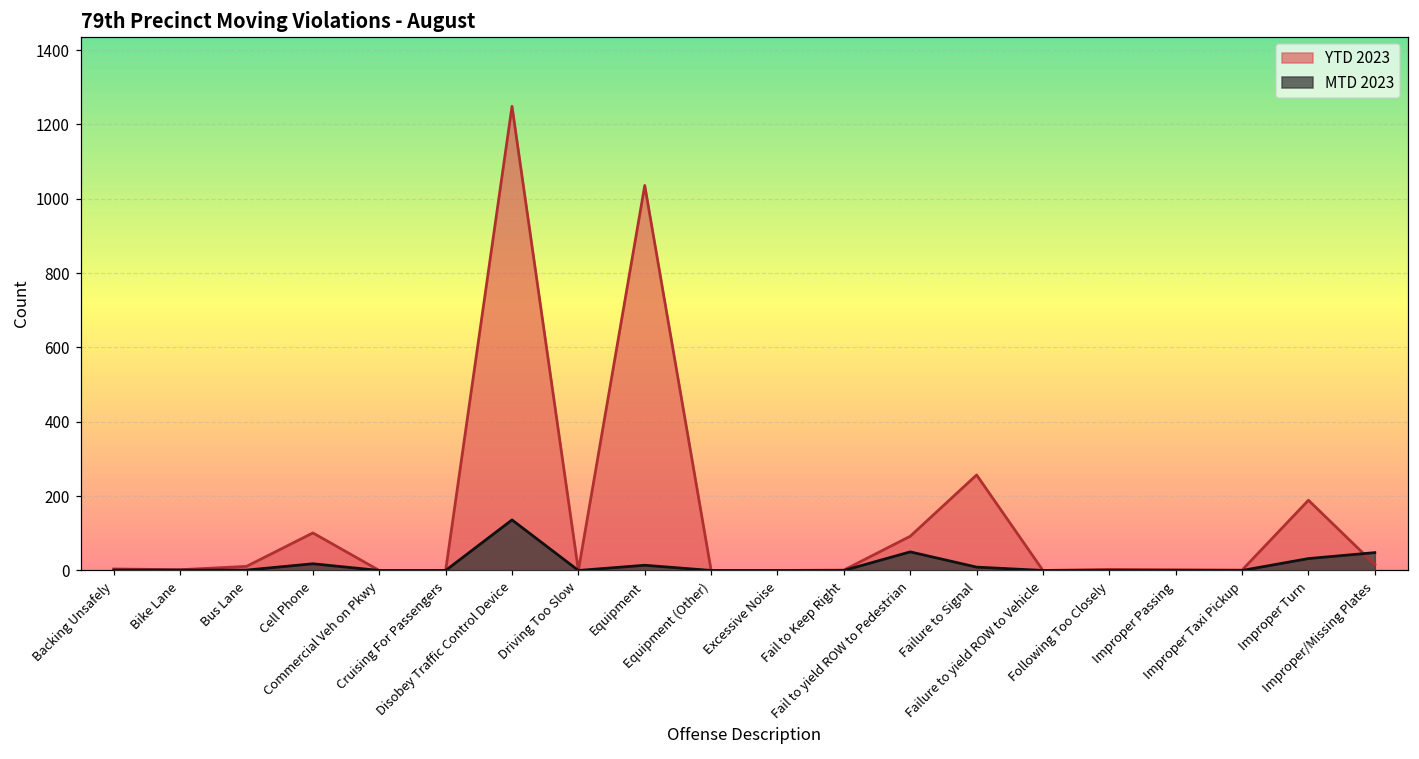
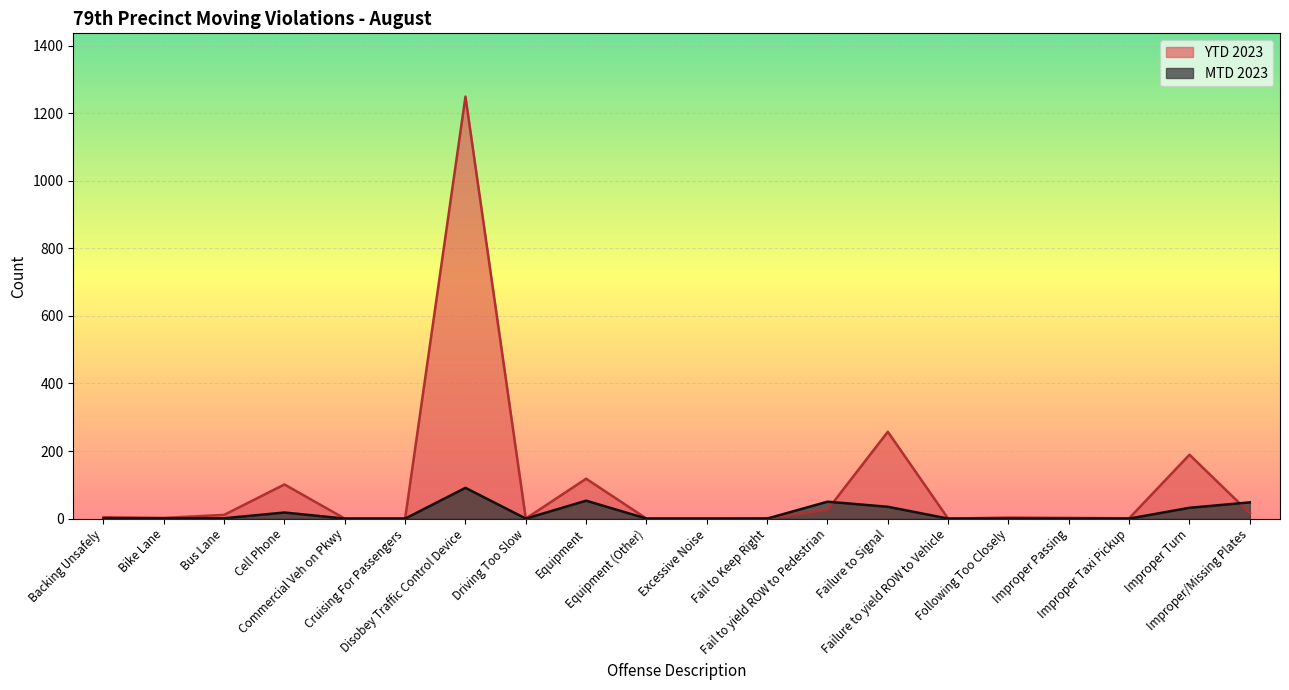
  {
    "YTD 2023": {
      "Bus Lane": 10,
      "Cell Phone": 100,
      "Disobey Traffic Control Device": 1250,
-     "Equipment": 1040,
-     "Fail to yield ROW to Pedestrian": 90,
+     "Equipment": 120,
+     "Fail to yield ROW to Pedestrian": 30,
      "Failure to Signal": 260,
      "Improper Turn": 190,
      "Improper/Missing Plates": 20
    },
    "MTD 2023": {
      "Bus Lane": 0,
      "Cell Phone": 20,
-     "Disobey Traffic Control Device": 140,
-     "Equipment": 10,
+     "Disobey Traffic Control Device": 90,
+     "Equipment": 50,
      "Fail to yield ROW to Pedestrian": 50,
-     "Failure to Signal": 10,
+     "Failure to Signal": 40,
      "Improper Turn": 30,
      "Improper/Missing Plates": 50
    }
  }
